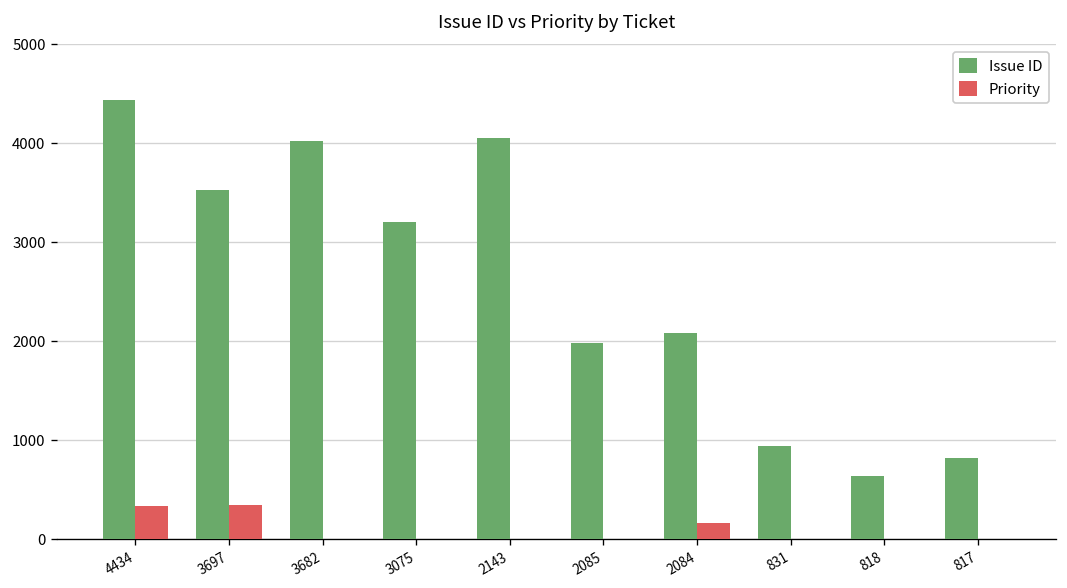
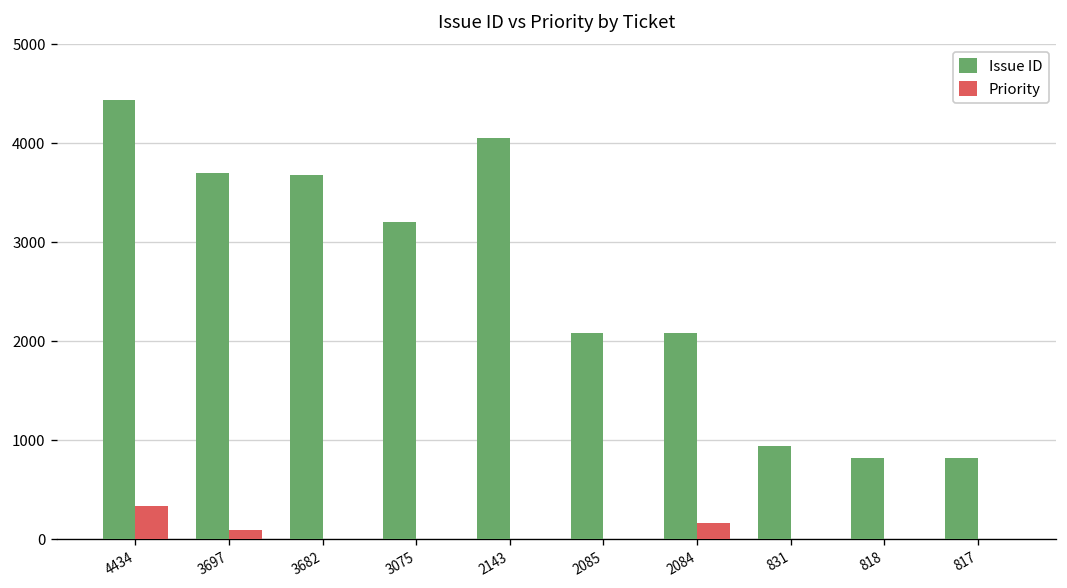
  {
    "Issue ID": {
      "4434": 4400,
-     "3697": 3500,
-     "3682": 4000,
+     "3697": 3700,
+     "3682": 3700,
      "3075": 3200,
      "2143": 4100,
-     "2085": 2000,
+     "2085": 2100,
      "2084": 2100,
      "831": 900,
-     "818": 600,
+     "818": 800,
      "817": 800
    },
    "Priority": {
      "4434": 300,
-     "3697": 300,
+     "3697": 100,
      "3682": 0,
      "3075": 0,
      "2143": 0,
      "2085": 0,
      "2084": 200,
      "831": 0,
      "818": 0,
      "817": 0
    }
  }
